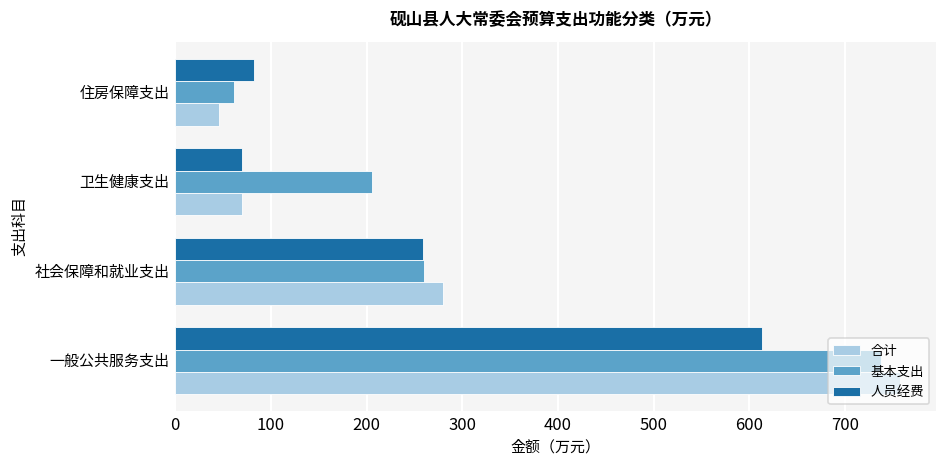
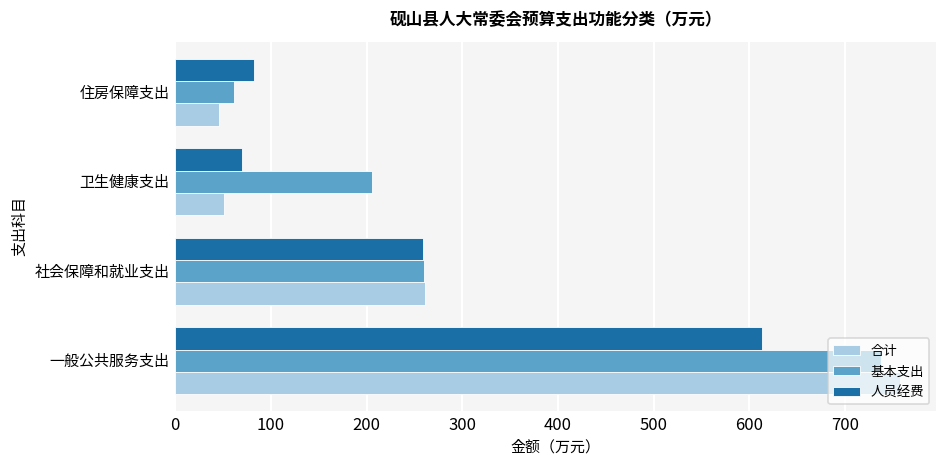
  {
    "合计": {
      "住房保障支出": 50,
-     "卫生健康支出": 70,
-     "社会保障和就业支出": 280
+     "卫生健康支出": 50,
+     "社会保障和就业支出": 260
    },
    "基本支出": {
      "住房保障支出": 60,
      "卫生健康支出": 210,
      "社会保障和就业支出": 260
    },
    "人员经费": {
      "住房保障支出": 80,
      "卫生健康支出": 70,
      "社会保障和就业支出": 260,
      "一般公共服务支出": 610
    }
  }
